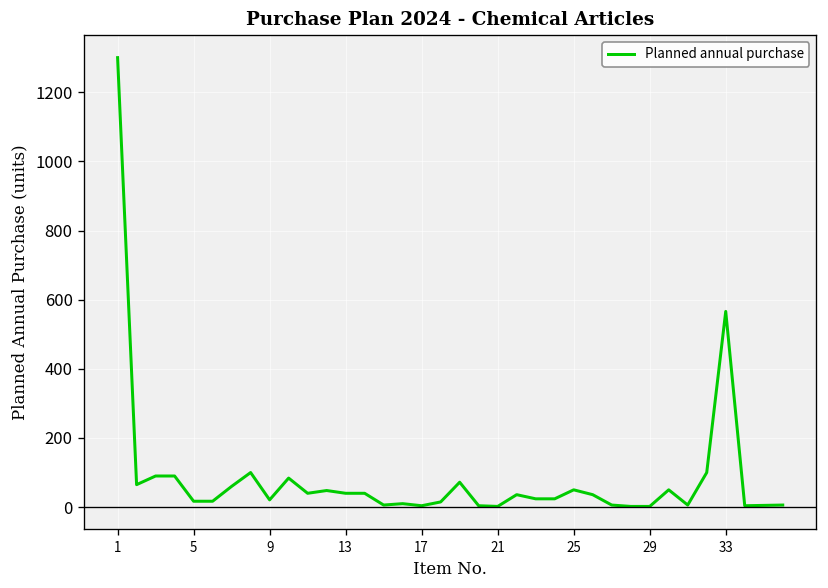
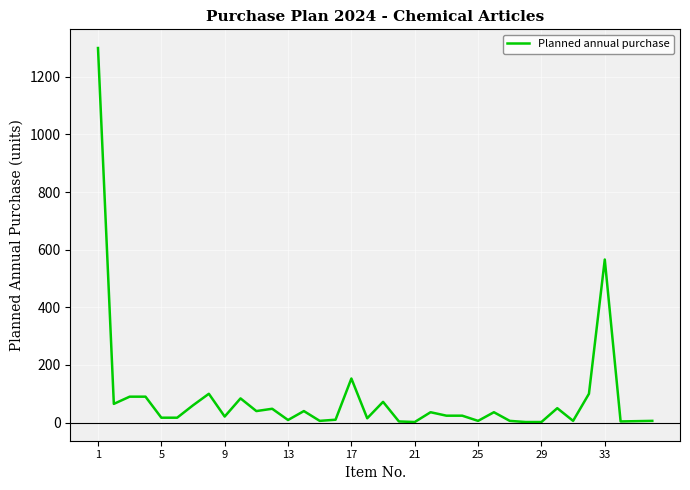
  {
    "1": 1300,
    "5": 20,
    "9": 20,
-   "13": 40,
-   "17": 0,
+   "13": 10,
+   "17": 150,
    "21": 0,
-   "25": 50,
+   "25": 10,
    "29": 0,
    "33": 570
  }
